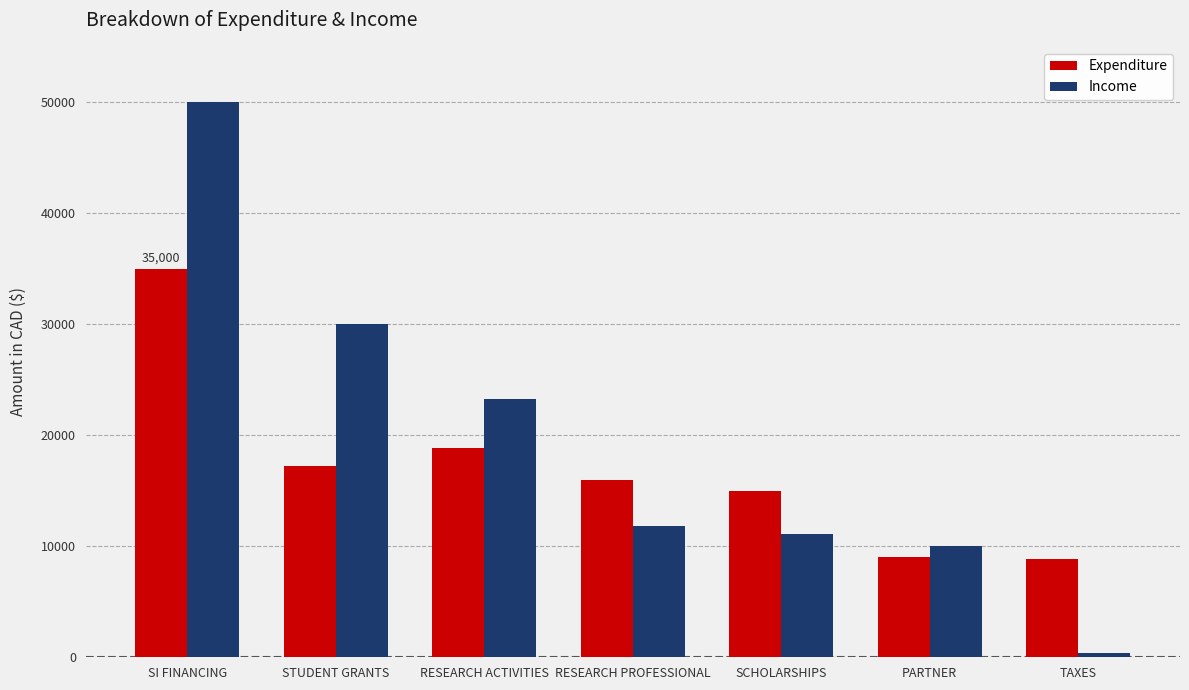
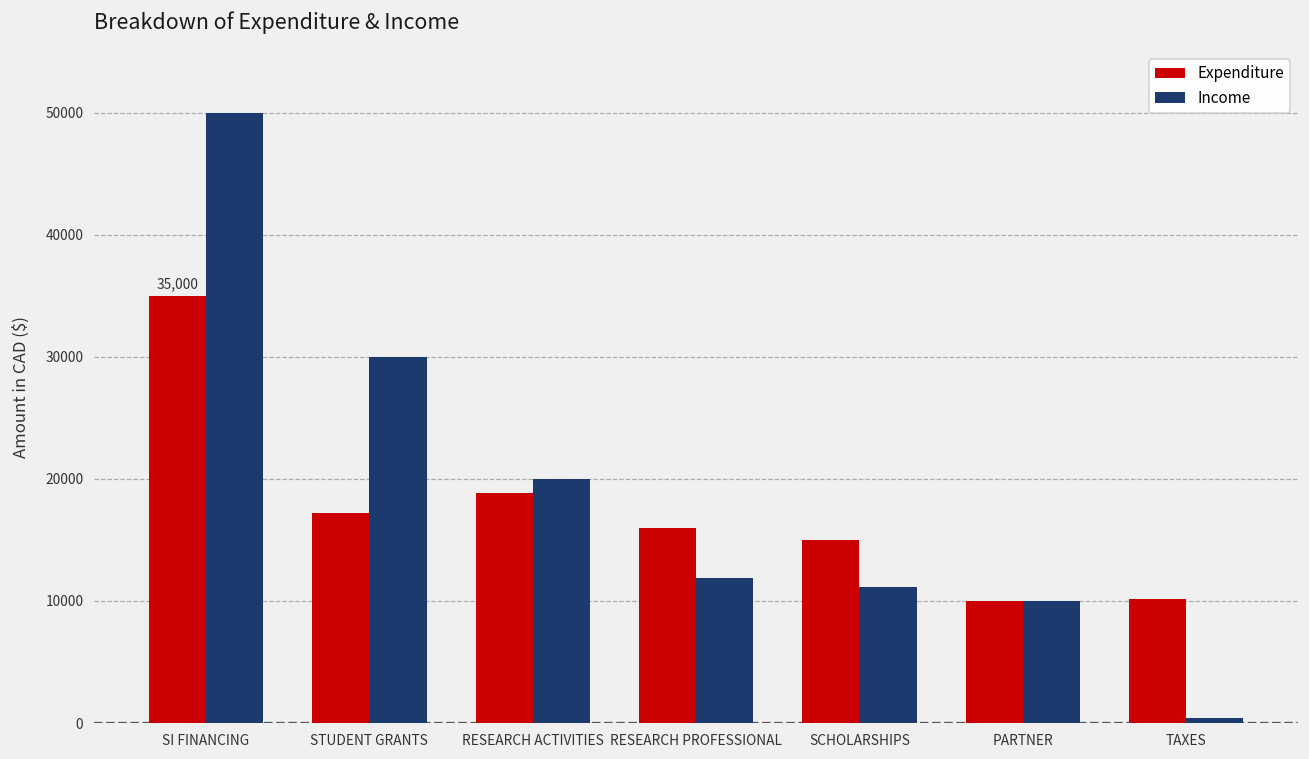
  {
    "Expenditure": {
      "STUDENT GRANTS": 17200,
      "RESEARCH ACTIVITIES": 18900,
      "RESEARCH PROFESSIONAL": 16000,
      "SCHOLARSHIPS": 15000,
-     "PARTNER": 9000,
-     "TAXES": 8900
+     "PARTNER": 10000,
+     "TAXES": 10200
    },
    "Income": {
      "SI FINANCING": 50000,
      "STUDENT GRANTS": 30000,
-     "RESEARCH ACTIVITIES": 23200,
+     "RESEARCH ACTIVITIES": 20000,
      "RESEARCH PROFESSIONAL": 11800,
      "SCHOLARSHIPS": 11100,
      "PARTNER": 10000,
      "TAXES": 400
    }
  }
